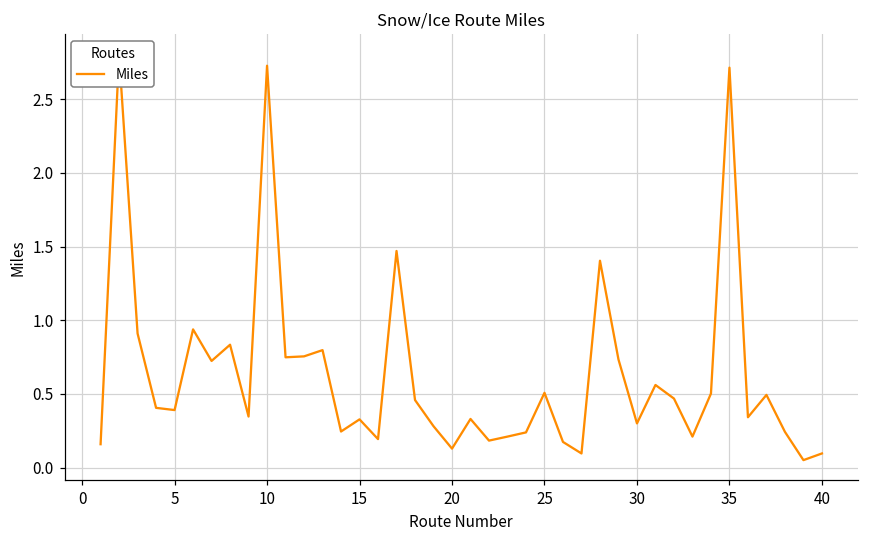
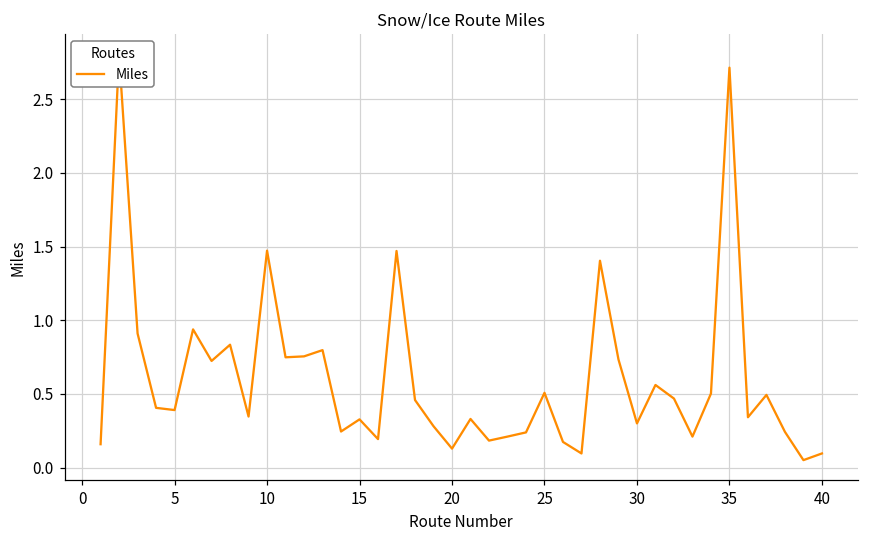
  {
    "5": 0.39,
-   "10": 2.73,
+   "10": 1.47,
    "15": 0.33,
    "20": 0.13,
    "25": 0.51,
    "30": 0.30,
    "35": 2.71,
    "40": 0.10
  }
